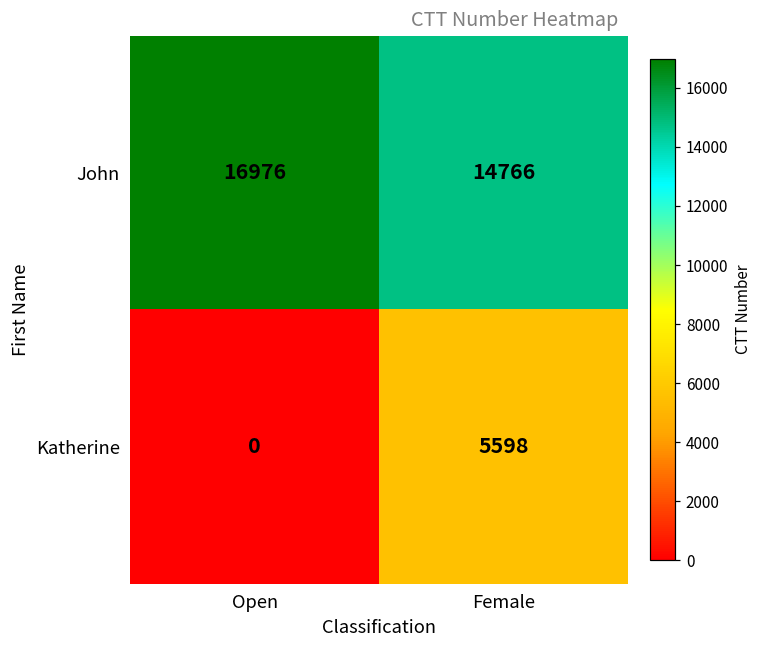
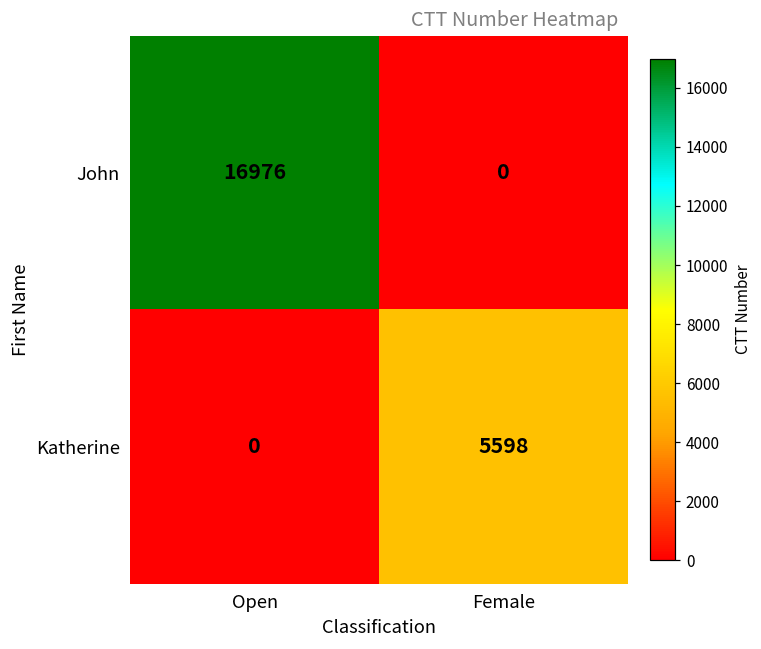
  {
    "John": {
      "Open": 16976,
-     "Female": 14766
+     "Female": 0
    },
    "Katherine": {
      "Open": 0,
      "Female": 5598
    }
  }
